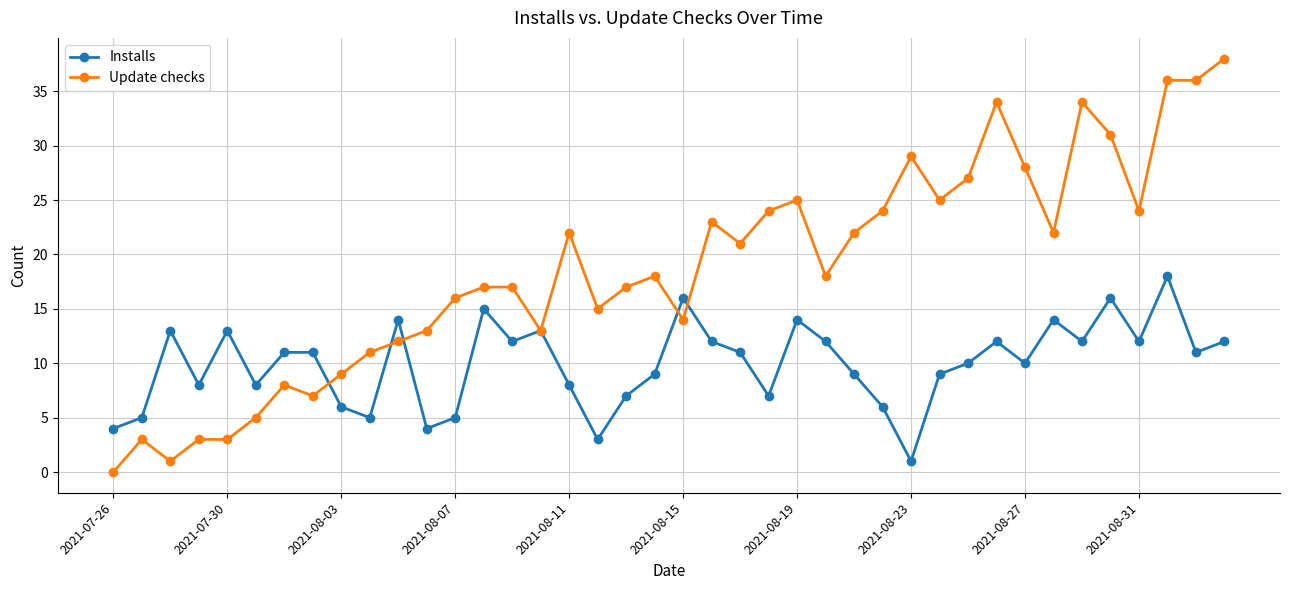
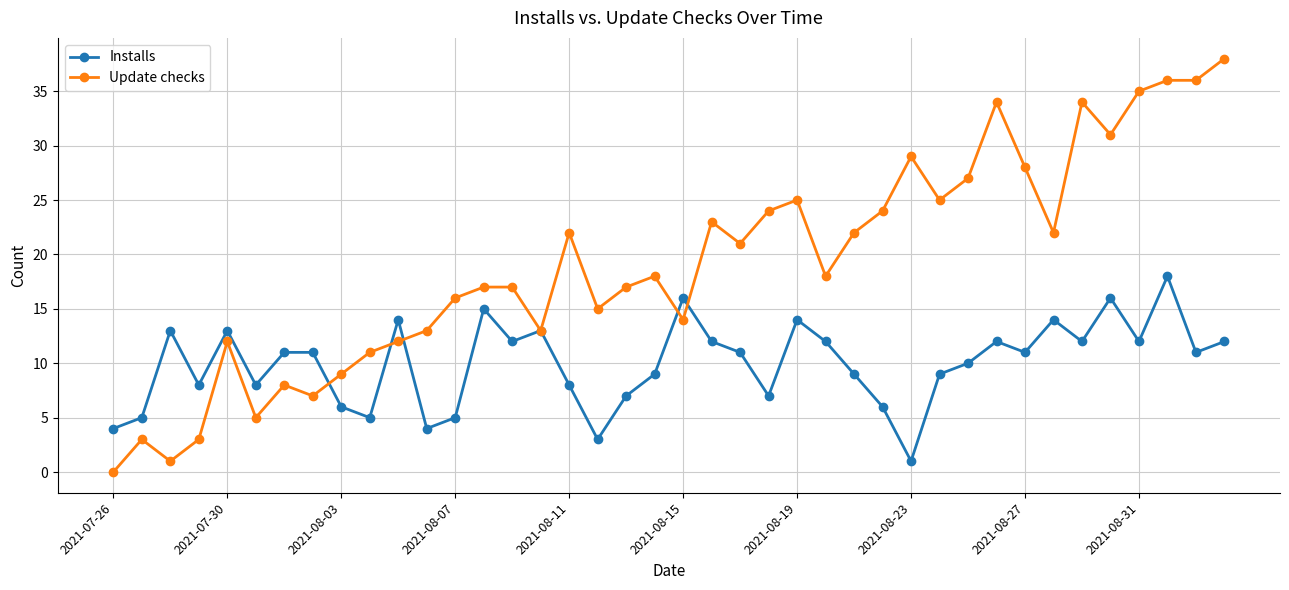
  {
    "Installs": {
      "2021-07-26": 4,
      "2021-07-30": 13,
      "2021-08-03": 6,
      "2021-08-07": 5,
      "2021-08-11": 8,
      "2021-08-15": 16,
      "2021-08-19": 14,
      "2021-08-23": 1,
-     "2021-08-27": 10,
+     "2021-08-27": 11,
      "2021-08-31": 12
    },
    "Update checks": {
      "2021-07-26": 0,
-     "2021-07-30": 3,
+     "2021-07-30": 12,
      "2021-08-03": 9,
      "2021-08-07": 16,
      "2021-08-11": 22,
      "2021-08-15": 14,
      "2021-08-19": 25,
      "2021-08-23": 29,
      "2021-08-27": 28,
-     "2021-08-31": 24
+     "2021-08-31": 35
    }
  }
